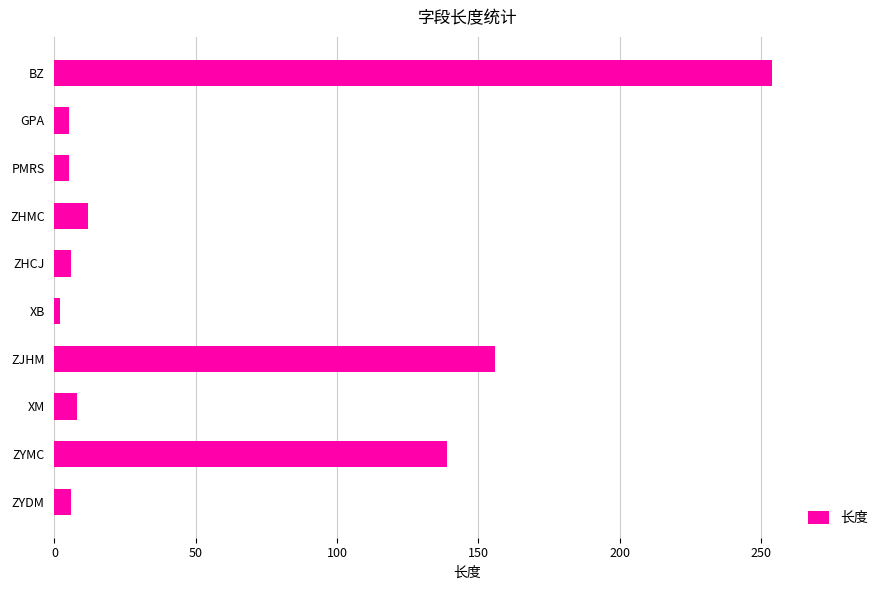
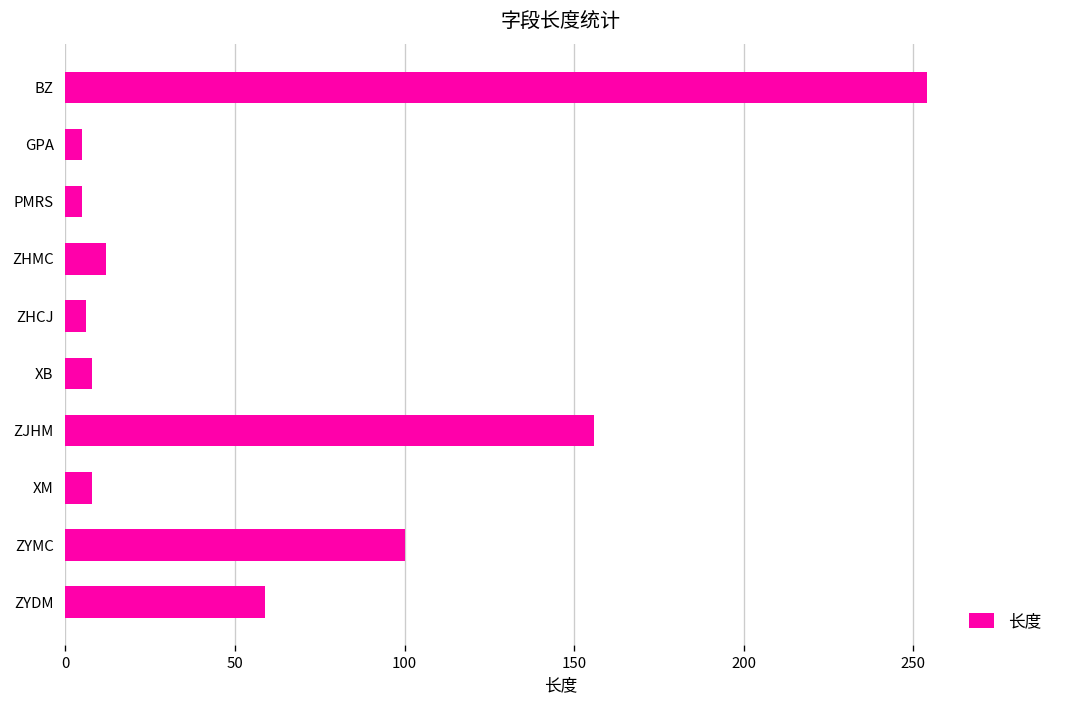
  {
    "BZ": 254,
    "GPA": 5,
    "PMRS": 5,
    "ZHMC": 12,
    "ZHCJ": 6,
-   "XB": 2,
+   "XB": 8,
    "ZJHM": 156,
    "XM": 8,
-   "ZYMC": 139,
-   "ZYDM": 6
+   "ZYMC": 100,
+   "ZYDM": 59
  }
